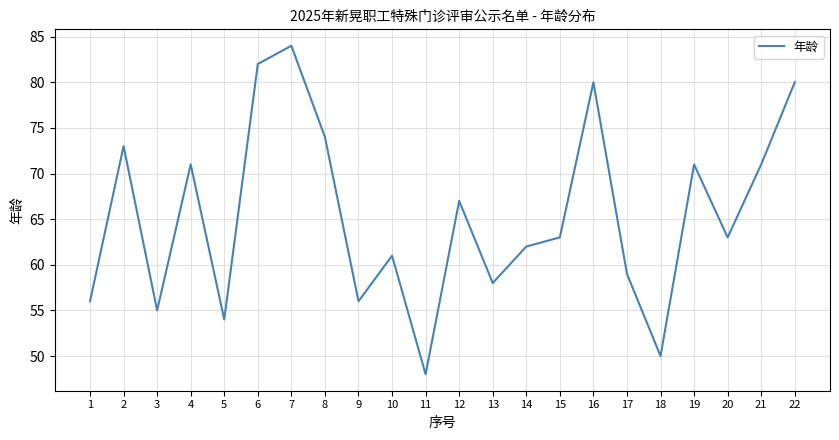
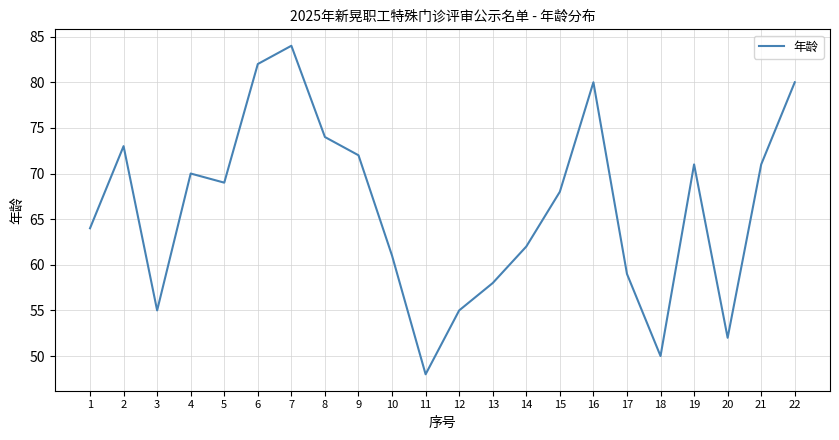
  {
-   "1": 56,
+   "1": 64,
    "2": 73,
    "3": 55,
-   "4": 71,
-   "5": 54,
+   "4": 70,
+   "5": 69,
    "6": 82,
    "7": 84,
    "8": 74,
-   "9": 56,
+   "9": 72,
    "10": 61,
    "11": 48,
-   "12": 67,
+   "12": 55,
    "13": 58,
    "14": 62,
-   "15": 63,
+   "15": 68,
    "16": 80,
    "17": 59,
    "18": 50,
    "19": 71,
-   "20": 63,
+   "20": 52,
    "21": 71,
    "22": 80
  }
